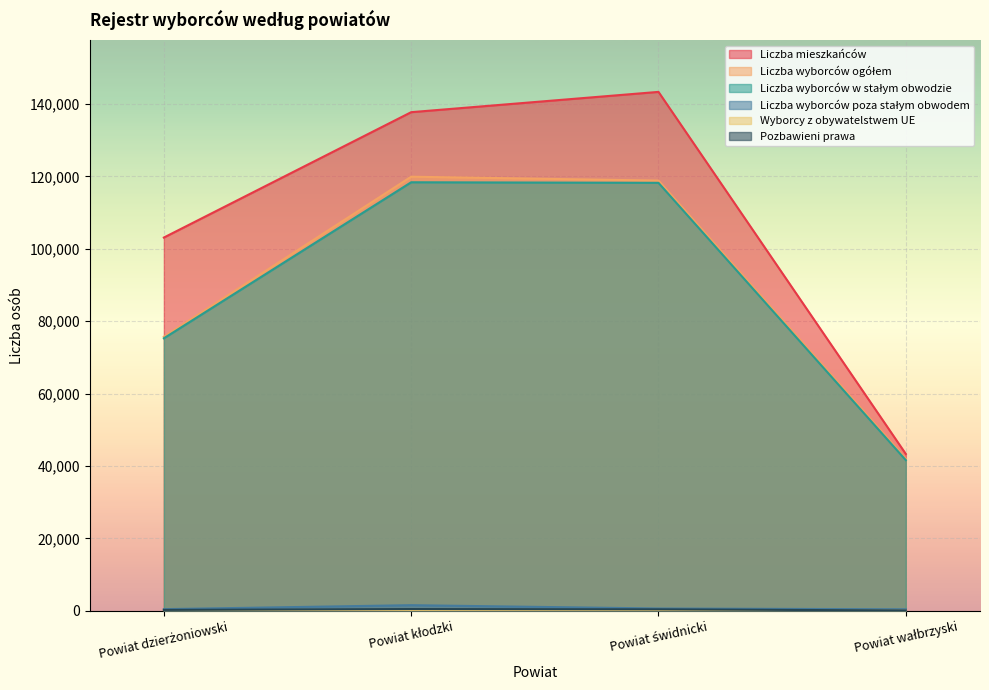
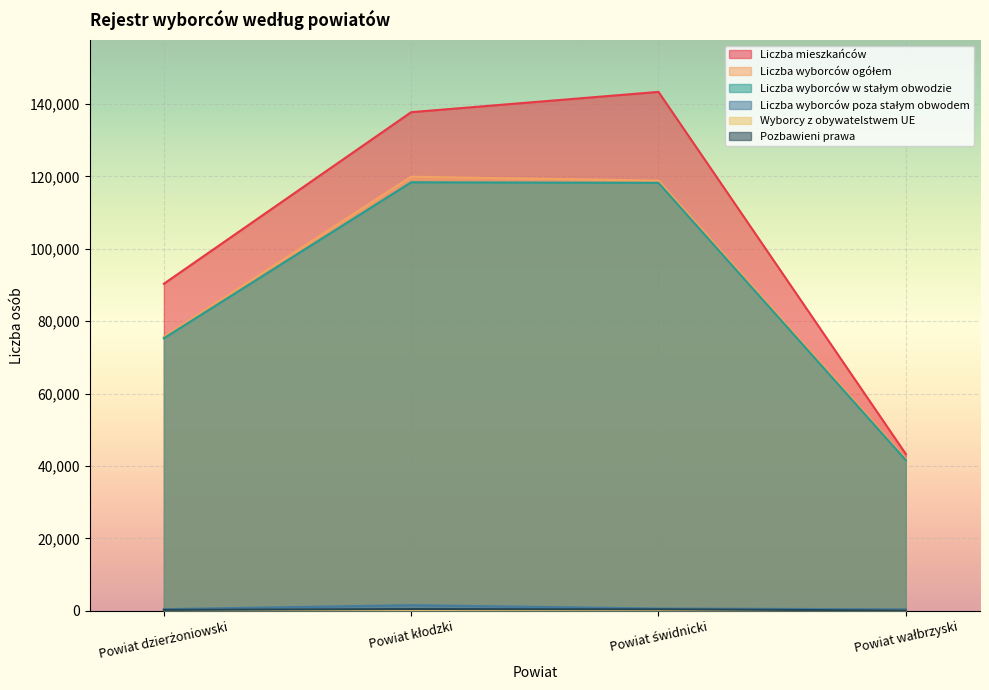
  {
    "Liczba mieszkańców": {
-     "Powiat dzierżoniowski": "103,000",
+     "Powiat dzierżoniowski": "90,000",
      "Powiat kłodzki": "138,000",
      "Powiat świdnicki": "143,000",
      "Powiat wałbrzyski": "43,000"
    }
  }
